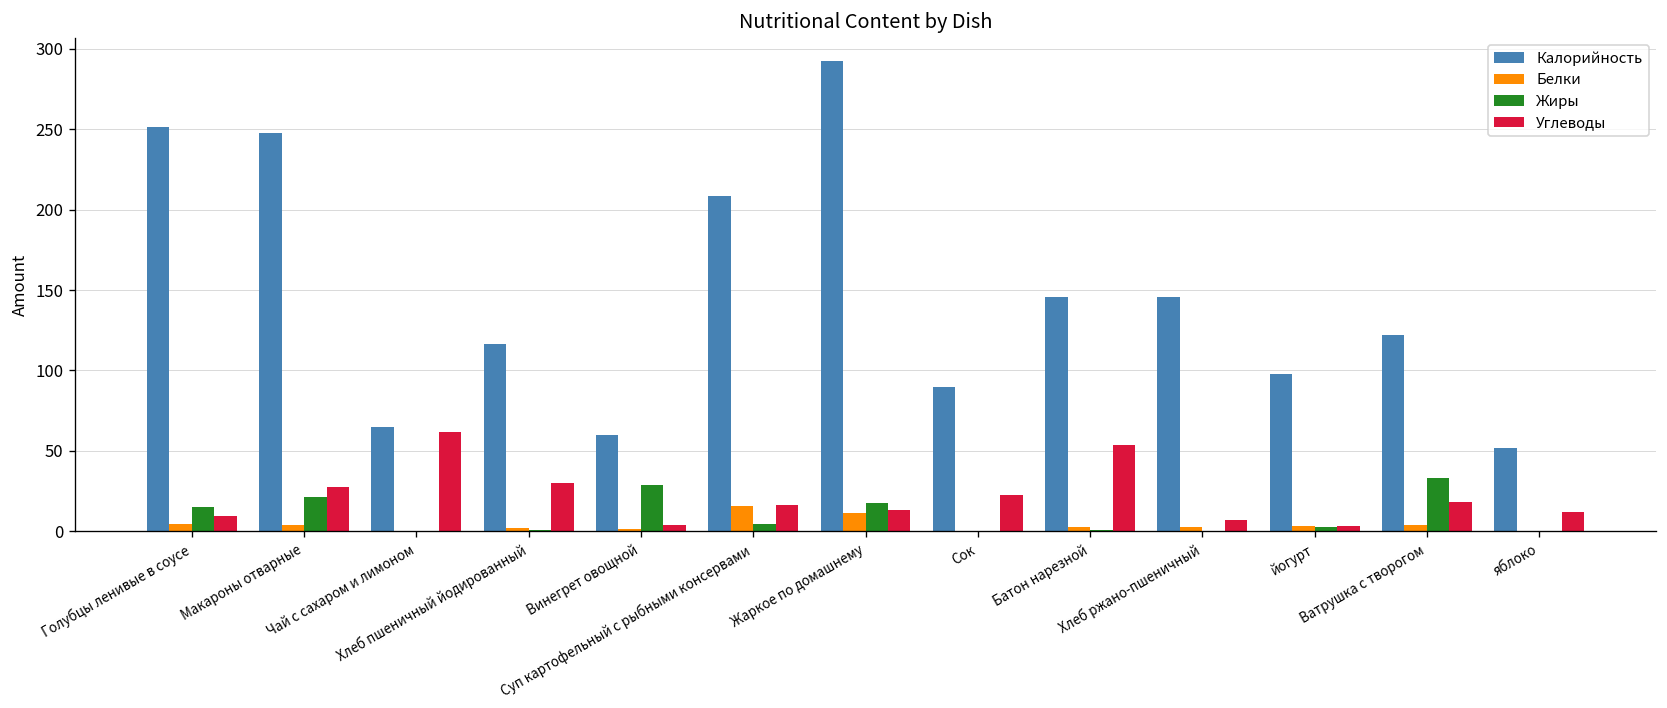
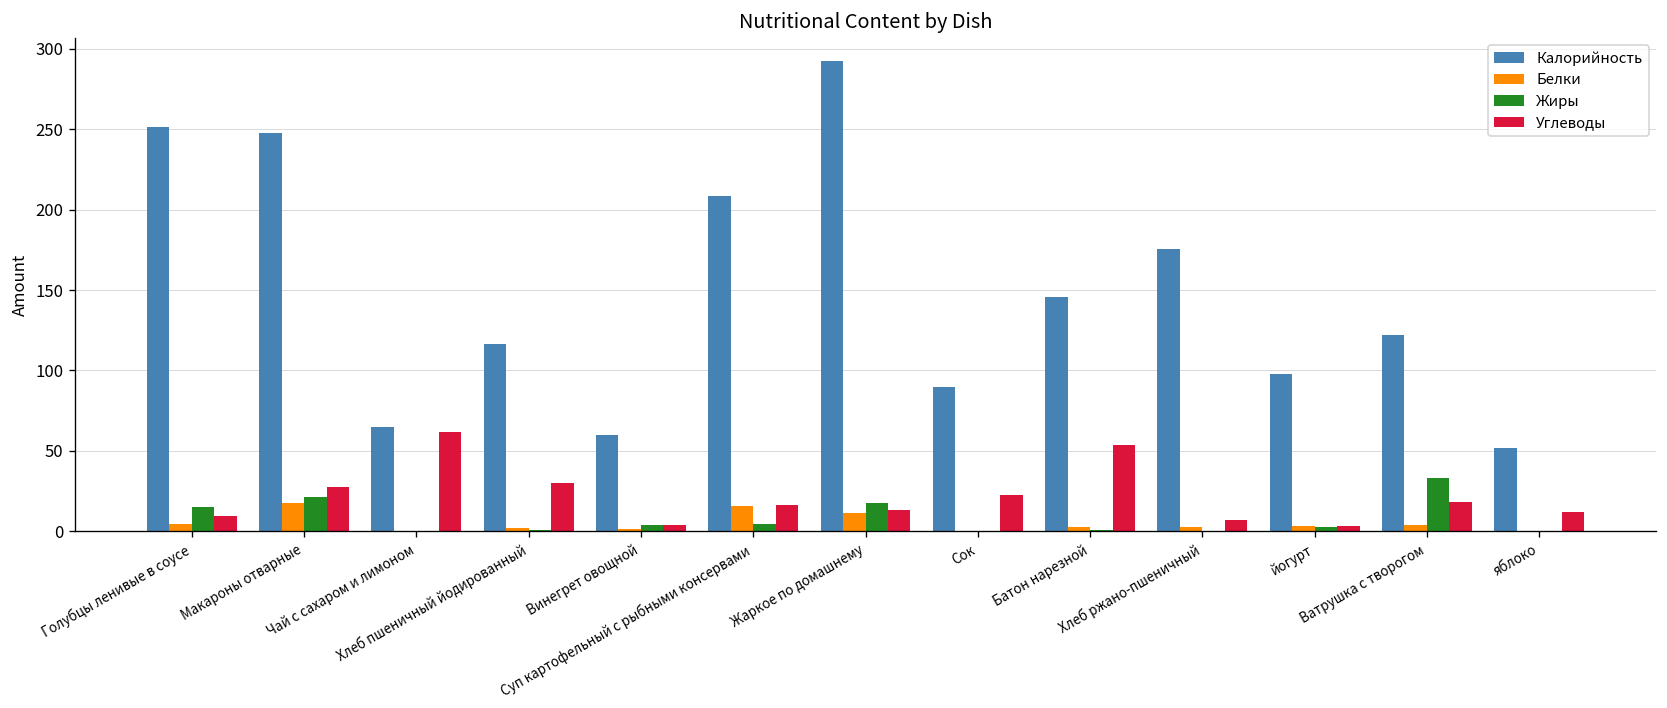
  {
    "Калорийность": {
      "Голубцы ленивые в соусе": 251,
      "Макароны отварные": 247,
      "Чай с сахаром и лимоном": 65,
      "Хлеб пшеничный йодированный": 117,
      "Винегрет овощной": 60,
      "Суп картофельный с рыбными консервами": 209,
      "Жаркое по домашнему": 292,
      "Сок": 90,
      "Батон нарезной": 146,
-     "Хлеб ржано-пшеничный": 146,
+     "Хлеб ржано-пшеничный": 176,
      "йогурт": 98,
      "Ватрушка с творогом": 122,
      "яблоко": 52
    },
    "Белки": {
      "Голубцы ленивые в соусе": 5,
-     "Макароны отварные": 4,
+     "Макароны отварные": 18,
      "Хлеб пшеничный йодированный": 2,
      "Суп картофельный с рыбными консервами": 16,
      "Жаркое по домашнему": 11,
      "Сок": 0,
      "Батон нарезной": 3,
      "Хлеб ржано-пшеничный": 3,
      "йогурт": 3,
      "Ватрушка с творогом": 4
    },
    "Жиры": {
      "Голубцы ленивые в соусе": 15,
      "Макароны отварные": 21,
      "Чай с сахаром и лимоном": 0,
-     "Винегрет овощной": 29,
+     "Винегрет овощной": 4,
      "Суп картофельный с рыбными консервами": 5,
      "Жаркое по домашнему": 18,
      "Сок": 0,
      "йогурт": 3,
      "Ватрушка с творогом": 33,
      "яблоко": 0
    },
    "Углеводы": {
      "Голубцы ленивые в соусе": 10,
      "Макароны отварные": 28,
      "Чай с сахаром и лимоном": 62,
      "Хлеб пшеничный йодированный": 30,
      "Винегрет овощной": 4,
      "Суп картофельный с рыбными консервами": 16,
      "Жаркое по домашнему": 13,
      "Сок": 23,
      "Батон нарезной": 54,
      "Хлеб ржано-пшеничный": 7,
      "йогурт": 4,
      "Ватрушка с творогом": 18,
      "яблоко": 12
    }
  }
